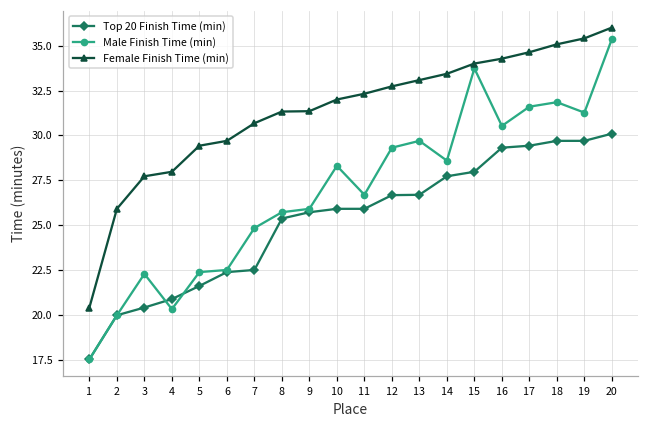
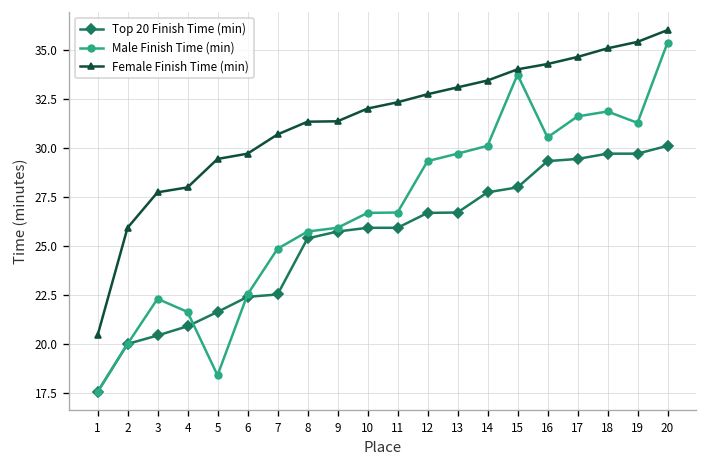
  {
    "Male Finish Time (min)": {
      "3": 22.3,
-     "4": 20.3,
-     "5": 22.4,
+     "4": 21.6,
+     "5": 18.4,
      "7": 24.9,
      "8": 25.7,
      "9": 25.9,
-     "10": 28.3,
+     "10": 26.7,
      "11": 26.7,
      "12": 29.3,
      "13": 29.7,
-     "14": 28.6,
+     "14": 30.1,
      "15": 33.7,
      "16": 30.5,
      "17": 31.6,
      "18": 31.9,
      "19": 31.3,
      "20": 35.4
    }
  }
